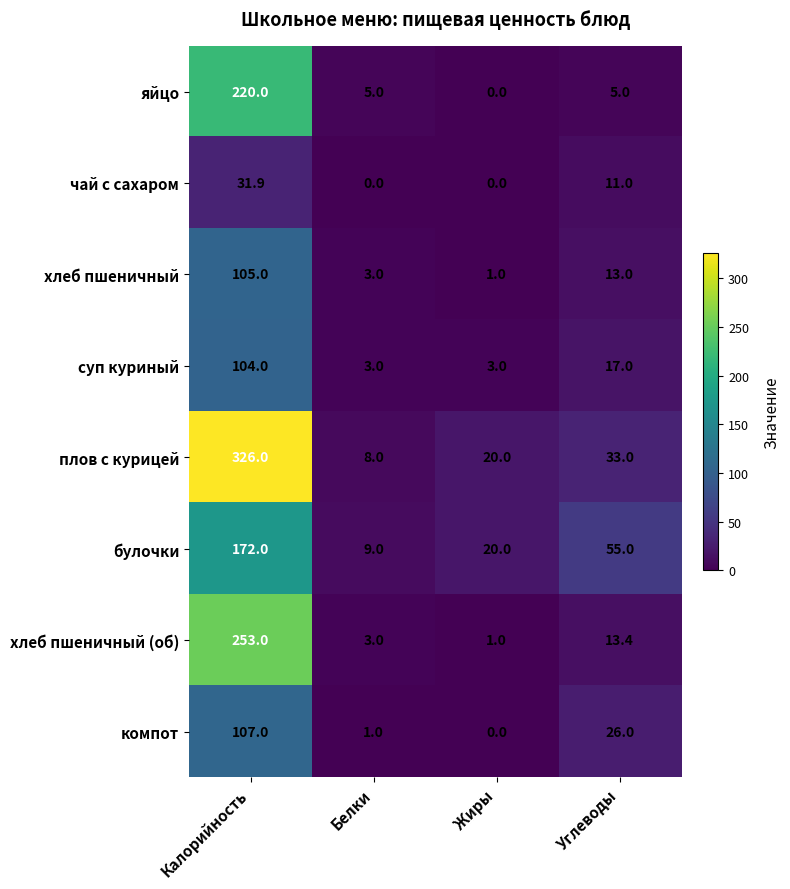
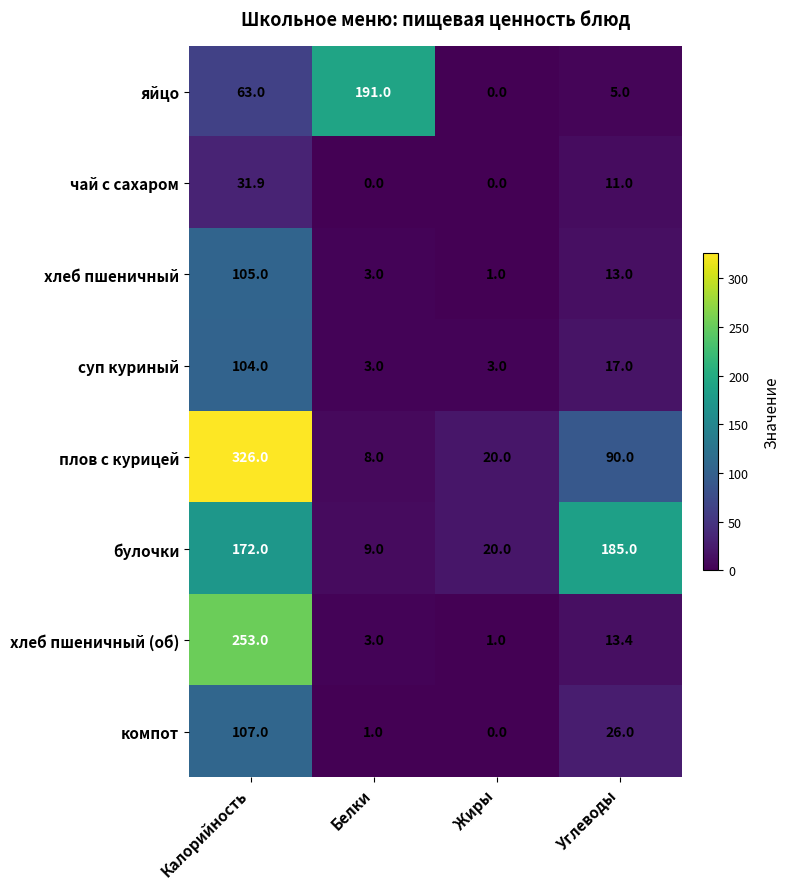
  {
    "яйцо": {
-     "Калорийность": 220.0,
-     "Белки": 5.0,
+     "Калорийность": 63.0,
+     "Белки": 191.0,
      "Жиры": 0.0,
      "Углеводы": 5.0
    },
    "чай с сахаром": {
      "Калорийность": 31.9,
      "Белки": 0.0,
      "Жиры": 0.0,
      "Углеводы": 11.0
    },
    "хлеб пшеничный": {
      "Калорийность": 105.0,
      "Белки": 3.0,
      "Жиры": 1.0,
      "Углеводы": 13.0
    },
    "суп куриный": {
      "Калорийность": 104.0,
      "Белки": 3.0,
      "Жиры": 3.0,
      "Углеводы": 17.0
    },
    "плов с курицей": {
      "Калорийность": 326.0,
      "Белки": 8.0,
      "Жиры": 20.0,
-     "Углеводы": 33.0
+     "Углеводы": 90.0
    },
    "булочки": {
      "Калорийность": 172.0,
      "Белки": 9.0,
      "Жиры": 20.0,
-     "Углеводы": 55.0
+     "Углеводы": 185.0
    },
    "хлеб пшеничный (об)": {
      "Калорийность": 253.0,
      "Белки": 3.0,
      "Жиры": 1.0,
      "Углеводы": 13.4
    },
    "компот": {
      "Калорийность": 107.0,
      "Белки": 1.0,
      "Жиры": 0.0,
      "Углеводы": 26.0
    }
  }
